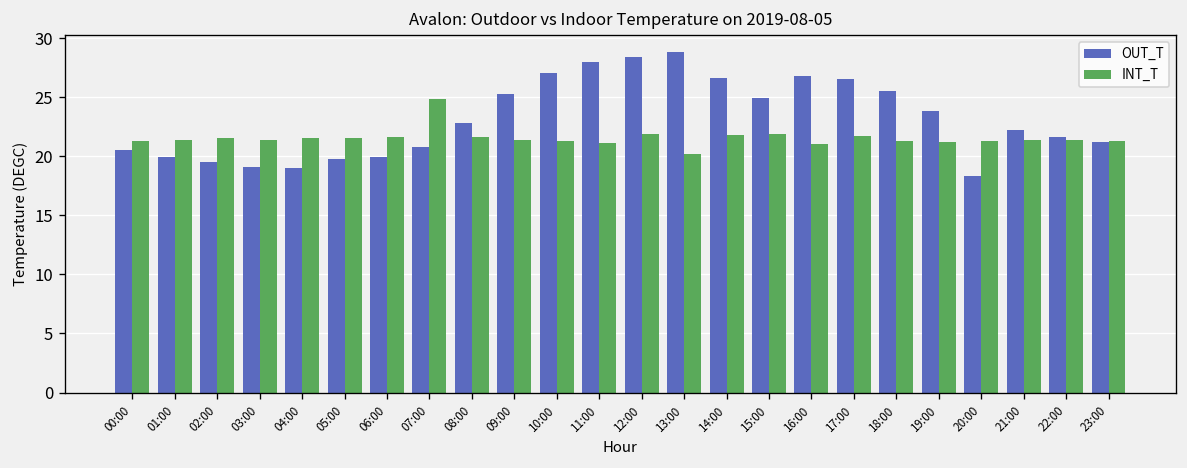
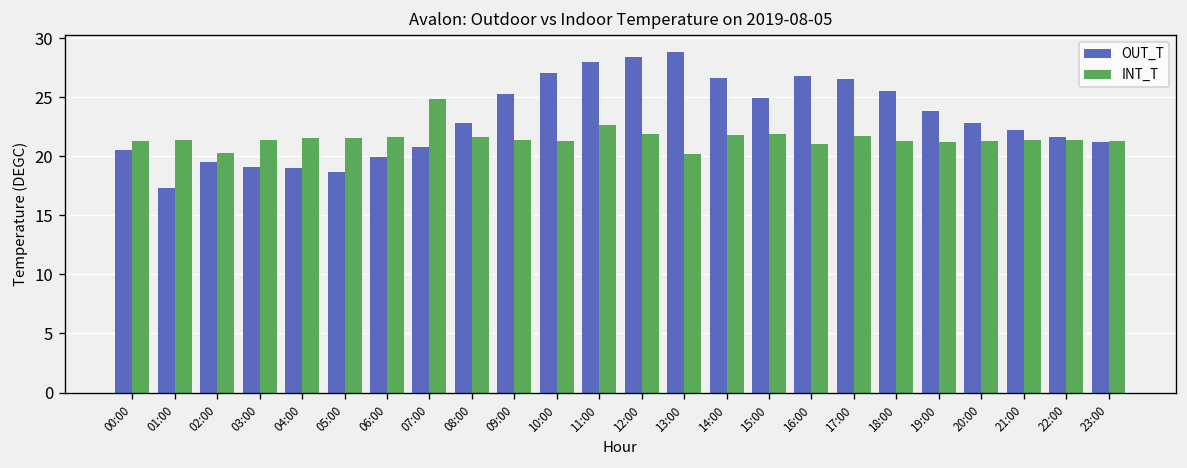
  {
    "OUT_T": {
      "00:00": 21,
-     "01:00": 20,
+     "01:00": 17,
      "02:00": 20,
      "03:00": 19,
      "04:00": 19,
-     "05:00": 20,
+     "05:00": 19,
      "06:00": 20,
      "07:00": 21,
      "08:00": 23,
      "09:00": 25,
      "10:00": 27,
      "11:00": 28,
      "12:00": 28,
      "13:00": 29,
      "14:00": 27,
      "15:00": 25,
      "16:00": 27,
      "17:00": 27,
      "18:00": 26,
      "19:00": 24,
-     "20:00": 18,
+     "20:00": 23,
      "21:00": 22,
      "22:00": 22,
      "23:00": 21
    },
    "INT_T": {
      "00:00": 21,
      "01:00": 21,
-     "02:00": 22,
+     "02:00": 20,
      "03:00": 21,
      "04:00": 22,
      "05:00": 22,
      "06:00": 22,
      "07:00": 25,
      "08:00": 22,
      "09:00": 21,
      "10:00": 21,
-     "11:00": 21,
+     "11:00": 23,
      "12:00": 22,
      "13:00": 20,
      "14:00": 22,
      "15:00": 22,
      "16:00": 21,
      "17:00": 22,
      "18:00": 21,
      "19:00": 21,
      "20:00": 21,
      "21:00": 21,
      "22:00": 21,
      "23:00": 21
    }
  }
